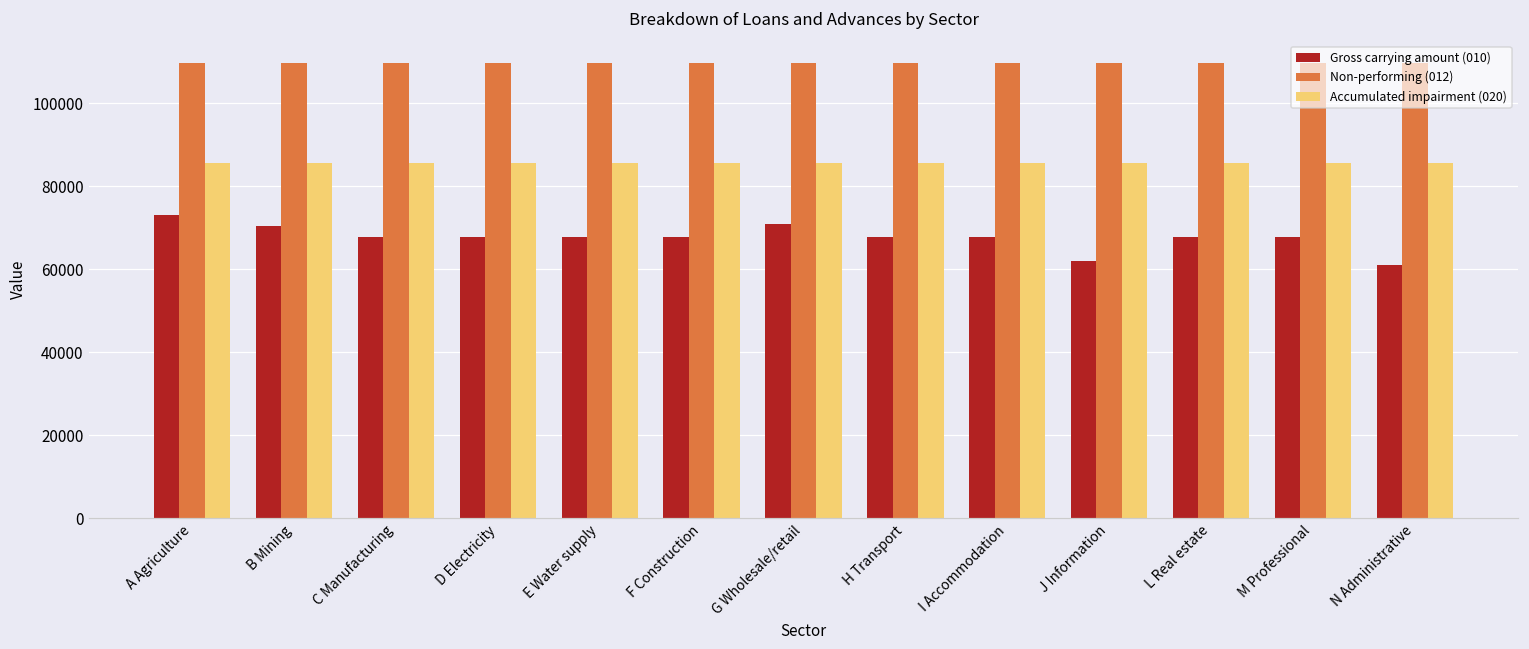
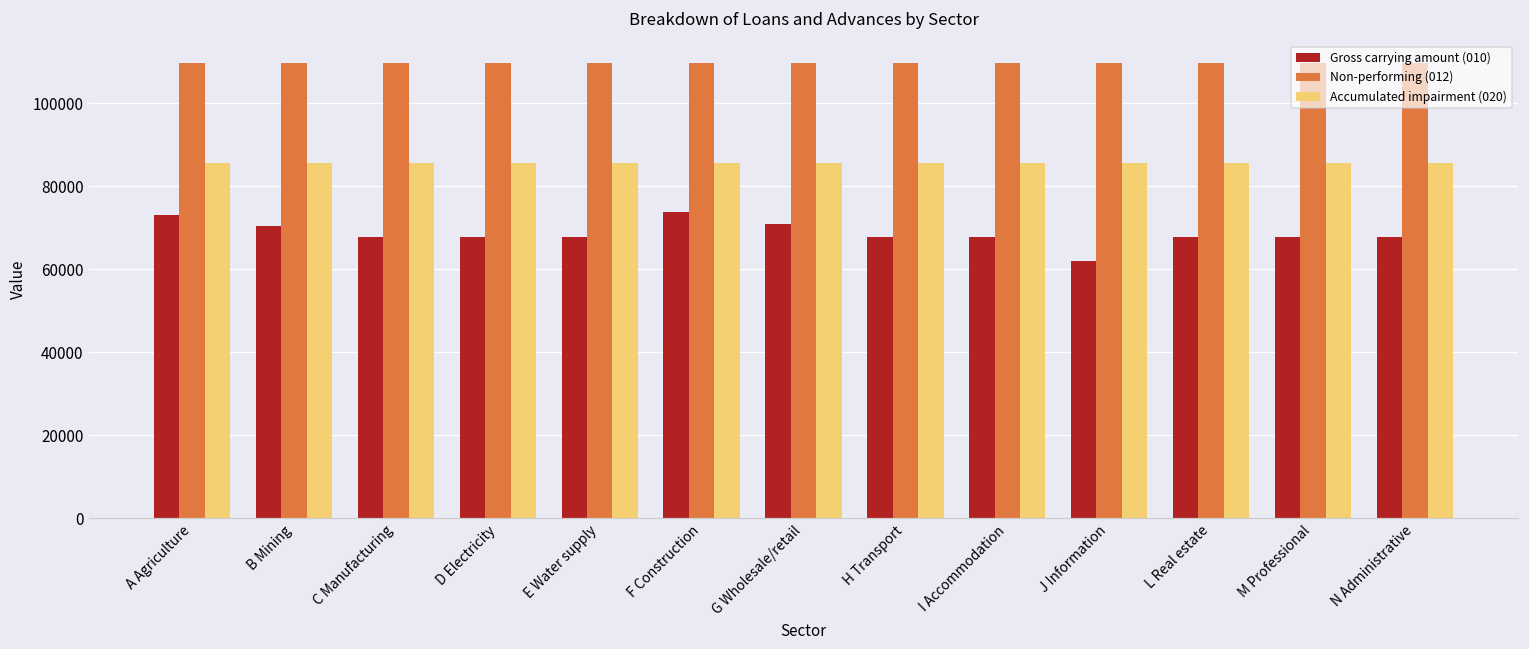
  {
    "Gross carrying amount (010)": {
      "A Agriculture": 73000,
      "B Mining": 70000,
      "C Manufacturing": 68000,
      "D Electricity": 68000,
      "E Water supply": 68000,
-     "F Construction": 68000,
+     "F Construction": 74000,
      "G Wholesale/retail": 71000,
      "H Transport": 68000,
      "I Accommodation": 68000,
      "J Information": 62000,
      "L Real estate": 68000,
      "M Professional": 68000,
-     "N Administrative": 61000
+     "N Administrative": 68000
    },
    "Non-performing (012)": {
      "A Agriculture": 110000,
      "B Mining": 110000,
      "C Manufacturing": 110000,
      "D Electricity": 110000,
      "E Water supply": 110000,
      "F Construction": 110000,
      "G Wholesale/retail": 110000,
      "H Transport": 110000,
      "I Accommodation": 110000,
      "J Information": 110000,
      "L Real estate": 110000
    },
    "Accumulated impairment (020)": {
      "A Agriculture": 86000,
      "B Mining": 86000,
      "C Manufacturing": 86000,
      "D Electricity": 86000,
      "E Water supply": 86000,
      "F Construction": 86000,
      "G Wholesale/retail": 86000,
      "H Transport": 86000,
      "I Accommodation": 86000,
      "J Information": 86000,
      "L Real estate": 86000,
      "M Professional": 86000,
      "N Administrative": 86000
    }
  }
